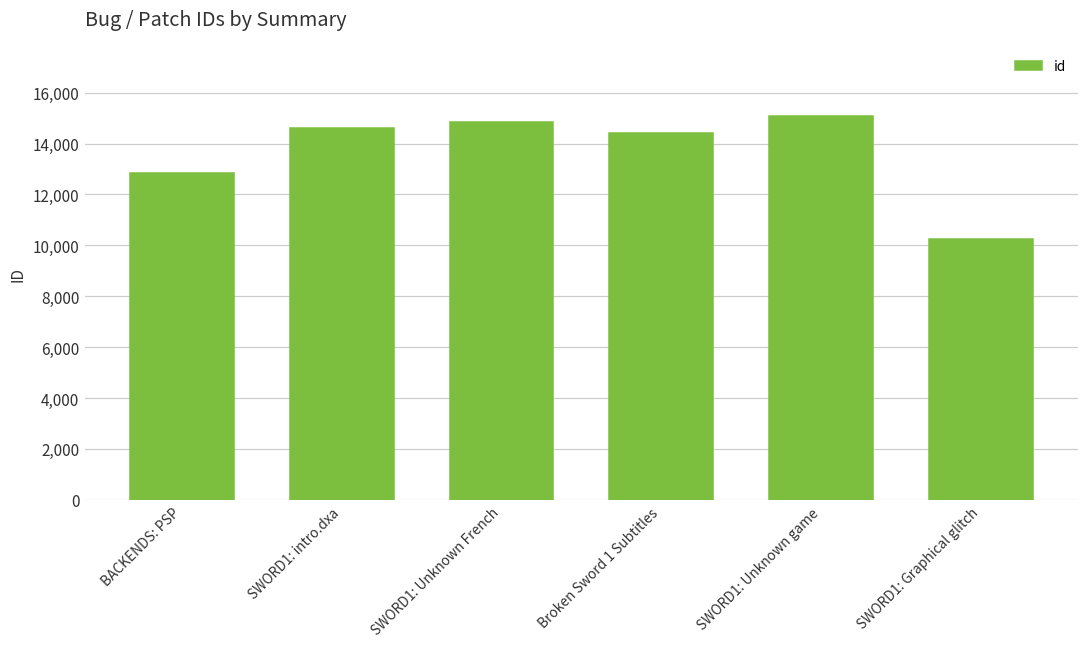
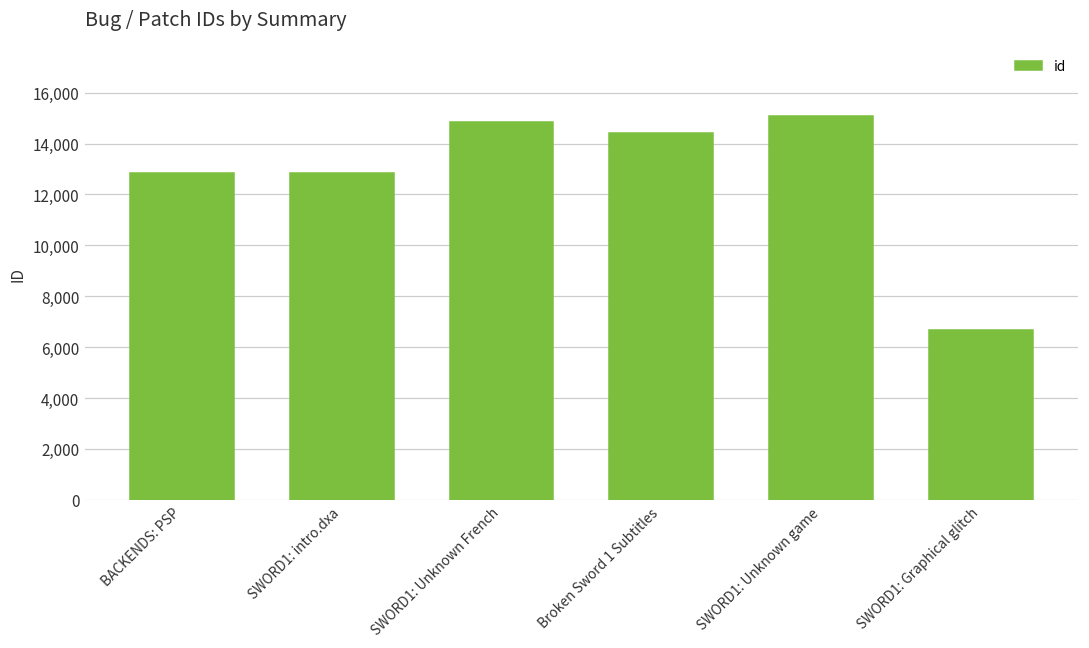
  {
    "BACKENDS: PSP": "12,800",
-   "SWORD1: intro.dxa": "14,600",
+   "SWORD1: intro.dxa": "12,800",
    "SWORD1: Unknown French": "14,900",
    "Broken Sword 1 Subtitles": "14,400",
    "SWORD1: Unknown game": "15,100",
-   "SWORD1: Graphical glitch": "10,200"
+   "SWORD1: Graphical glitch": "6,700"
  }
